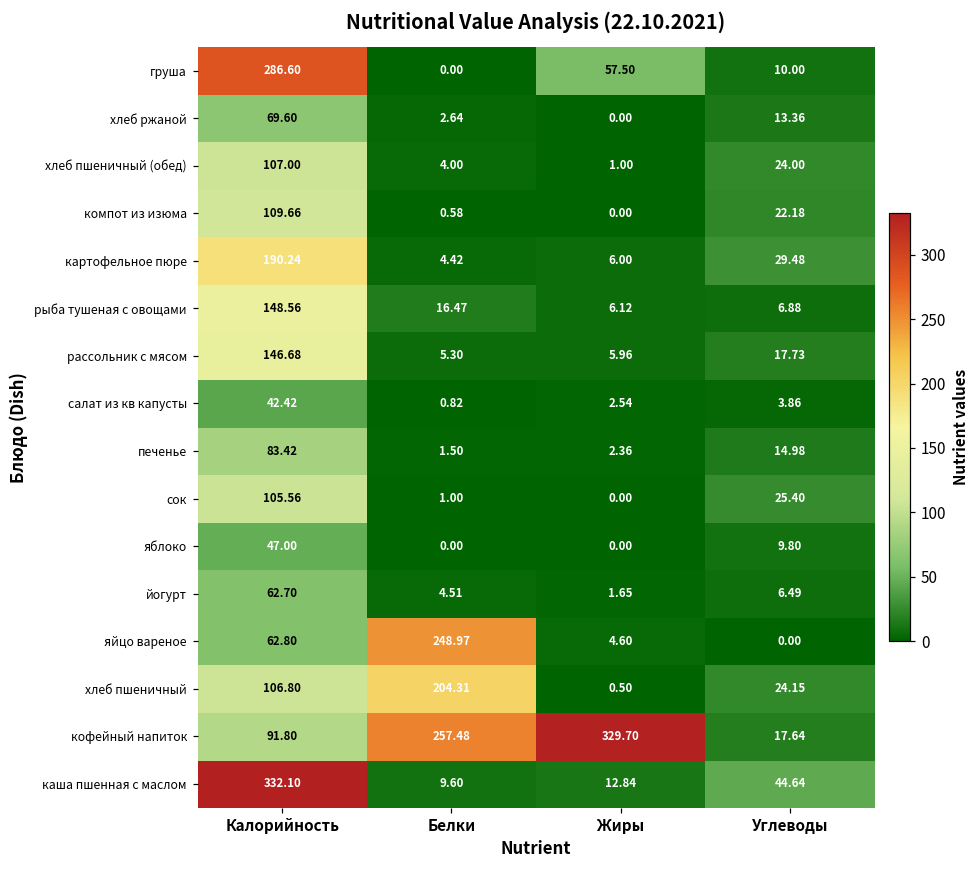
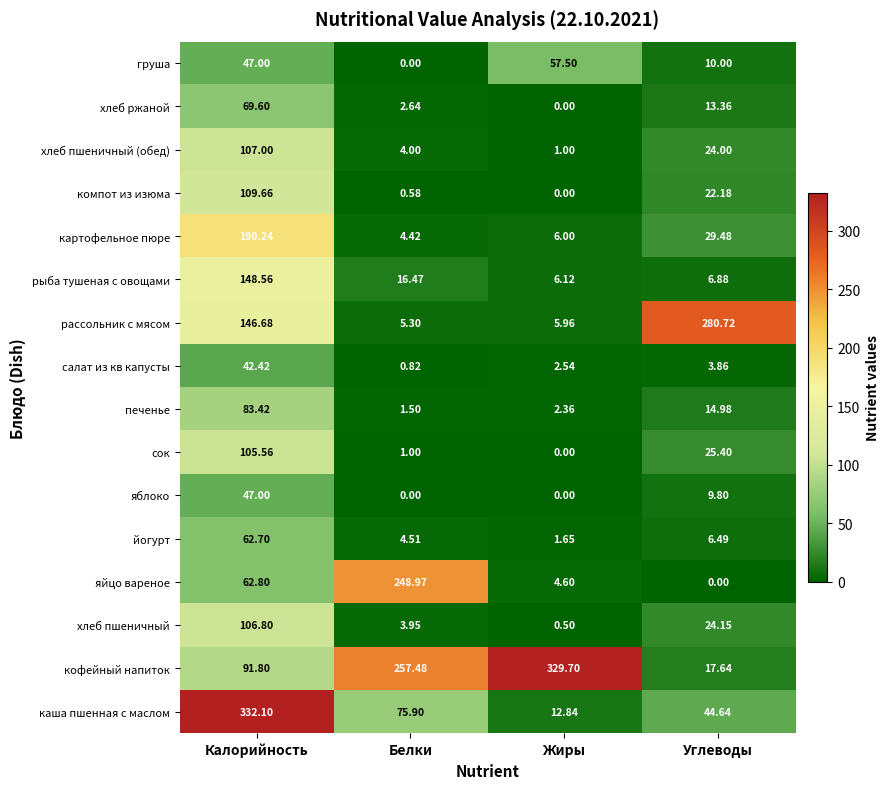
  {
    "груша": {
-     "Калорийность": 286.60,
+     "Калорийность": 47.00,
      "Белки": 0.00,
      "Жиры": 57.50,
      "Углеводы": 10.00
    },
    "хлеб ржаной": {
      "Калорийность": 69.60,
      "Белки": 2.64,
      "Жиры": 0.00,
      "Углеводы": 13.36
    },
    "хлеб пшеничный (обед)": {
      "Калорийность": 107.00,
      "Белки": 4.00,
      "Жиры": 1.00,
      "Углеводы": 24.00
    },
    "компот из изюма": {
      "Калорийность": 109.66,
      "Белки": 0.58,
      "Жиры": 0.00,
      "Углеводы": 22.18
    },
    "картофельное пюре": {
      "Калорийность": 190.24,
      "Белки": 4.42,
      "Жиры": 6.00,
      "Углеводы": 29.48
    },
    "рыба тушеная с овощами": {
      "Калорийность": 148.56,
      "Белки": 16.47,
      "Жиры": 6.12,
      "Углеводы": 6.88
    },
    "рассольник с мясом": {
      "Калорийность": 146.68,
      "Белки": 5.30,
      "Жиры": 5.96,
-     "Углеводы": 17.73
+     "Углеводы": 280.72
    },
    "салат из кв капусты": {
      "Калорийность": 42.42,
      "Белки": 0.82,
      "Жиры": 2.54,
      "Углеводы": 3.86
    },
    "печенье": {
      "Калорийность": 83.42,
      "Белки": 1.50,
      "Жиры": 2.36,
      "Углеводы": 14.98
    },
    "сок": {
      "Калорийность": 105.56,
      "Белки": 1.00,
      "Жиры": 0.00,
      "Углеводы": 25.40
    },
    "яблоко": {
      "Калорийность": 47.00,
      "Белки": 0.00,
      "Жиры": 0.00,
      "Углеводы": 9.80
    },
    "йогурт": {
      "Калорийность": 62.70,
      "Белки": 4.51,
      "Жиры": 1.65,
      "Углеводы": 6.49
    },
    "яйцо вареное": {
      "Калорийность": 62.80,
      "Белки": 248.97,
      "Жиры": 4.60,
      "Углеводы": 0.00
    },
    "хлеб пшеничный": {
      "Калорийность": 106.80,
-     "Белки": 204.31,
+     "Белки": 3.95,
      "Жиры": 0.50,
      "Углеводы": 24.15
    },
    "кофейный напиток": {
      "Калорийность": 91.80,
      "Белки": 257.48,
      "Жиры": 329.70,
      "Углеводы": 17.64
    },
    "каша пшенная с маслом": {
      "Калорийность": 332.10,
-     "Белки": 9.60,
+     "Белки": 75.90,
      "Жиры": 12.84,
      "Углеводы": 44.64
    }
  }
